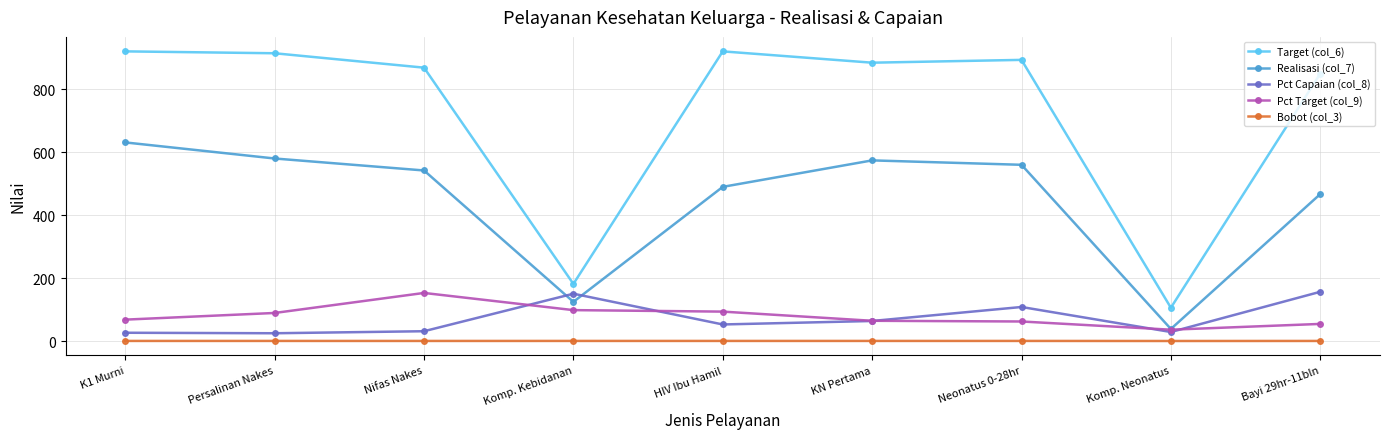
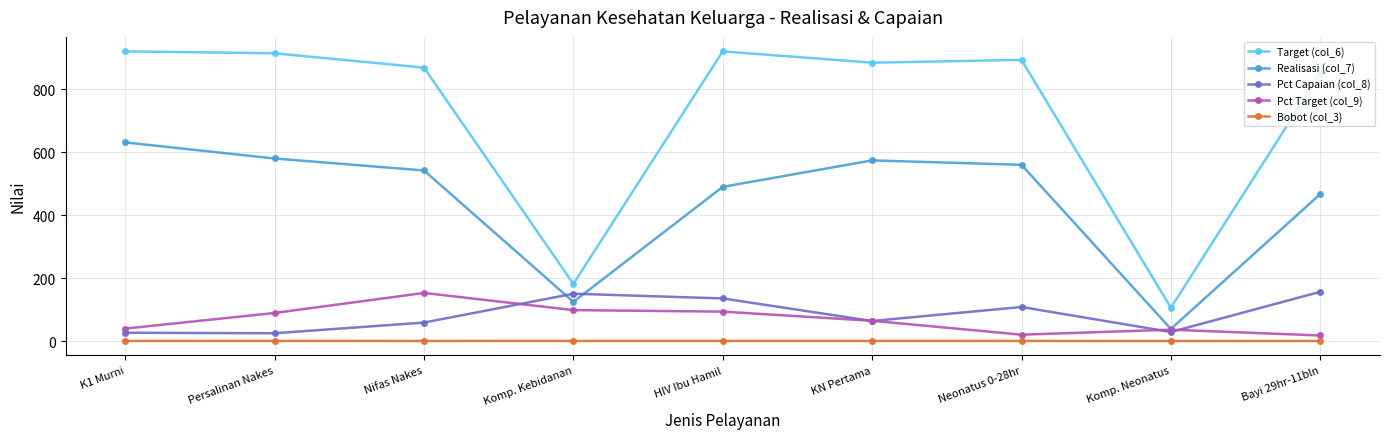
  {
    "Pct Capaian (col_8)": {
      "K1 Murni": 30,
      "Persalinan Nakes": 30,
-     "Nifas Nakes": 30,
+     "Nifas Nakes": 60,
      "Komp. Kebidanan": 150,
-     "HIV Ibu Hamil": 50,
+     "HIV Ibu Hamil": 140,
      "Neonatus 0-28hr": 110,
      "Bayi 29hr-11bln": 160
    },
    "Pct Target (col_9)": {
-     "K1 Murni": 70,
+     "K1 Murni": 40,
      "Persalinan Nakes": 90,
      "Nifas Nakes": 150,
      "Komp. Kebidanan": 100,
      "HIV Ibu Hamil": 90,
-     "Neonatus 0-28hr": 60,
-     "Bayi 29hr-11bln": 50
+     "Neonatus 0-28hr": 20,
+     "Bayi 29hr-11bln": 20
    },
    "Bobot (col_3)": {
      "K1 Murni": 0,
      "Persalinan Nakes": 0,
      "Nifas Nakes": 0,
      "Komp. Kebidanan": 0,
      "HIV Ibu Hamil": 0,
      "KN Pertama": 0,
      "Neonatus 0-28hr": 0,
      "Komp. Neonatus": 0,
      "Bayi 29hr-11bln": 0
    }
  }
